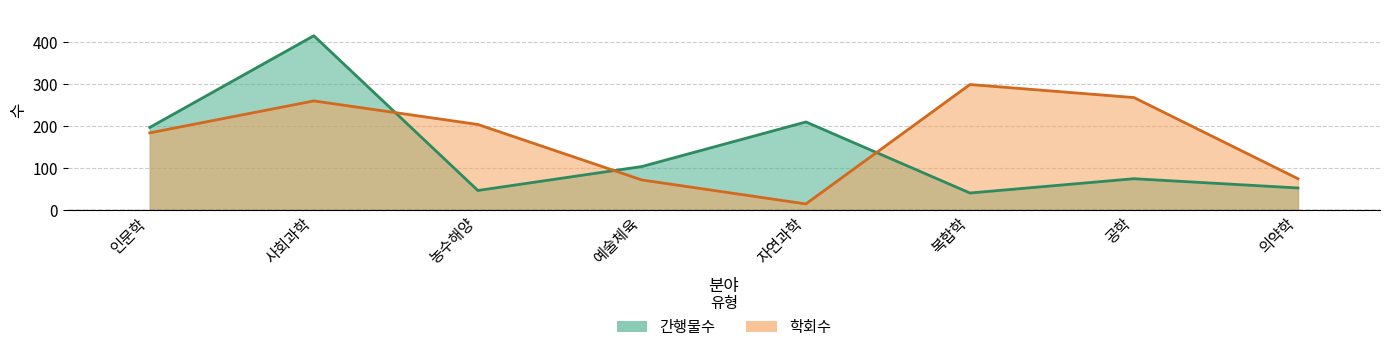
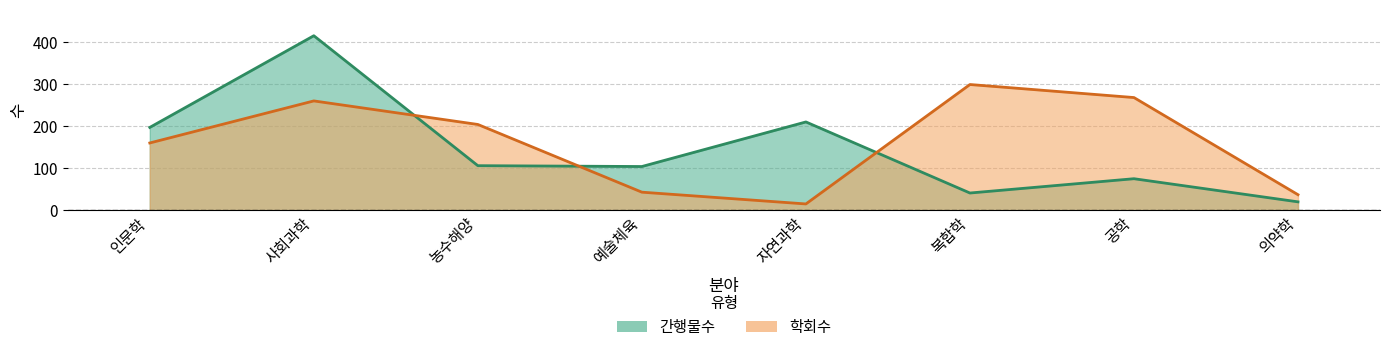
  {
    "간행물수": {
      "인문학": 200,
      "사회과학": 420,
-     "농수해양": 50,
+     "농수해양": 110,
      "예술체육": 100,
      "자연과학": 210,
      "복합학": 40,
      "공학": 80,
-     "의약학": 50
+     "의약학": 20
    },
    "학회수": {
-     "인문학": 180,
+     "인문학": 160,
      "사회과학": 260,
      "농수해양": 200,
-     "예술체육": 70,
+     "예술체육": 40,
      "자연과학": 20,
      "복합학": 300,
      "공학": 270,
-     "의약학": 80
+     "의약학": 40
    }
  }
